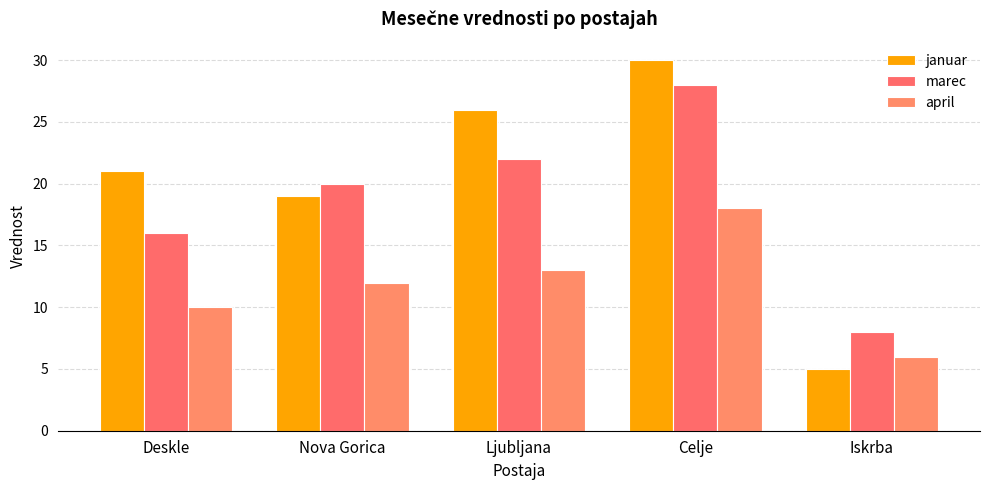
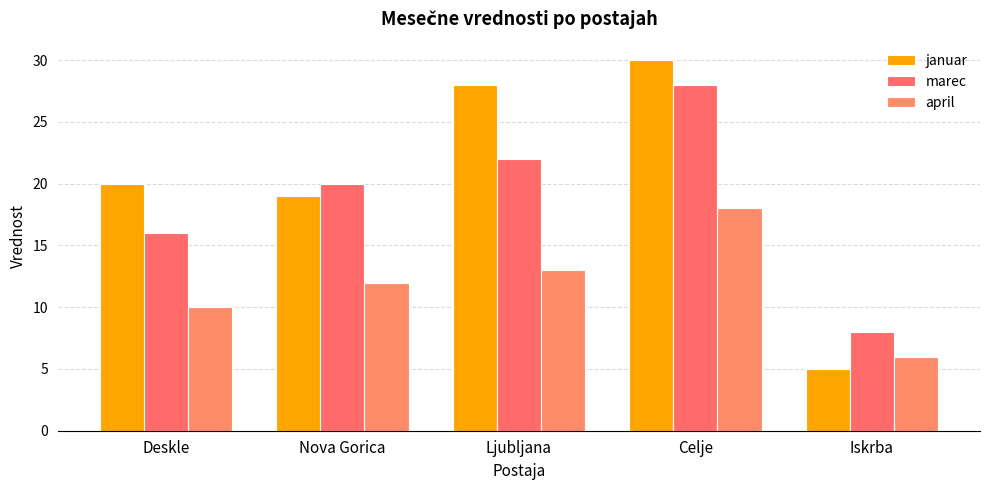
  {
    "januar": {
-     "Deskle": 21,
+     "Deskle": 20,
      "Nova Gorica": 19,
-     "Ljubljana": 26,
+     "Ljubljana": 28,
      "Celje": 30,
      "Iskrba": 5
    }
  }
